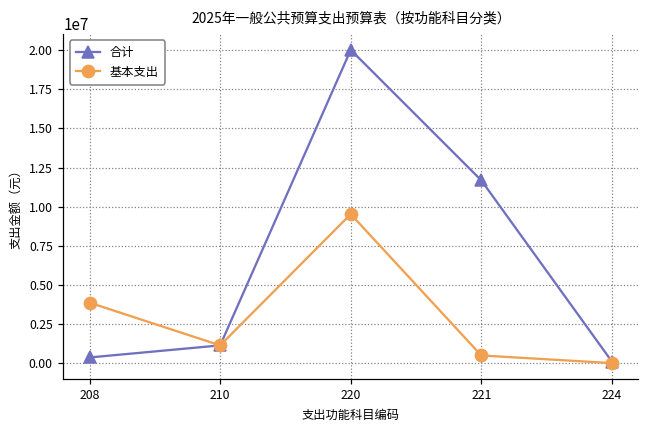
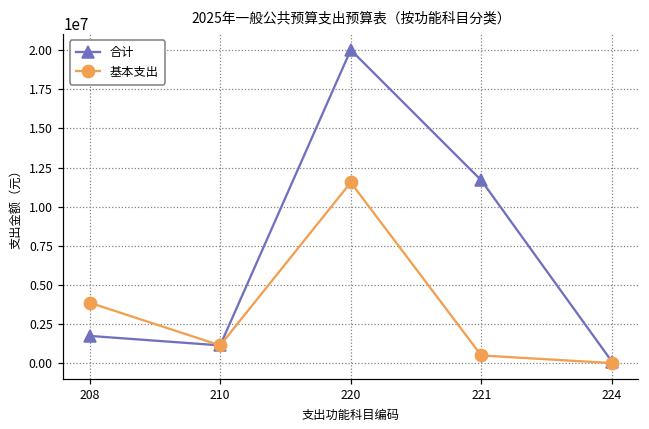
  {
    "合计": {
-     "208": 400000,
+     "208": 1700000,
      "220": 20000000,
      "221": 11700000
    },
    "基本支出": {
      "208": 3900000,
-     "220": 9500000,
+     "220": 11500000,
      "221": 500000
    }
  }
